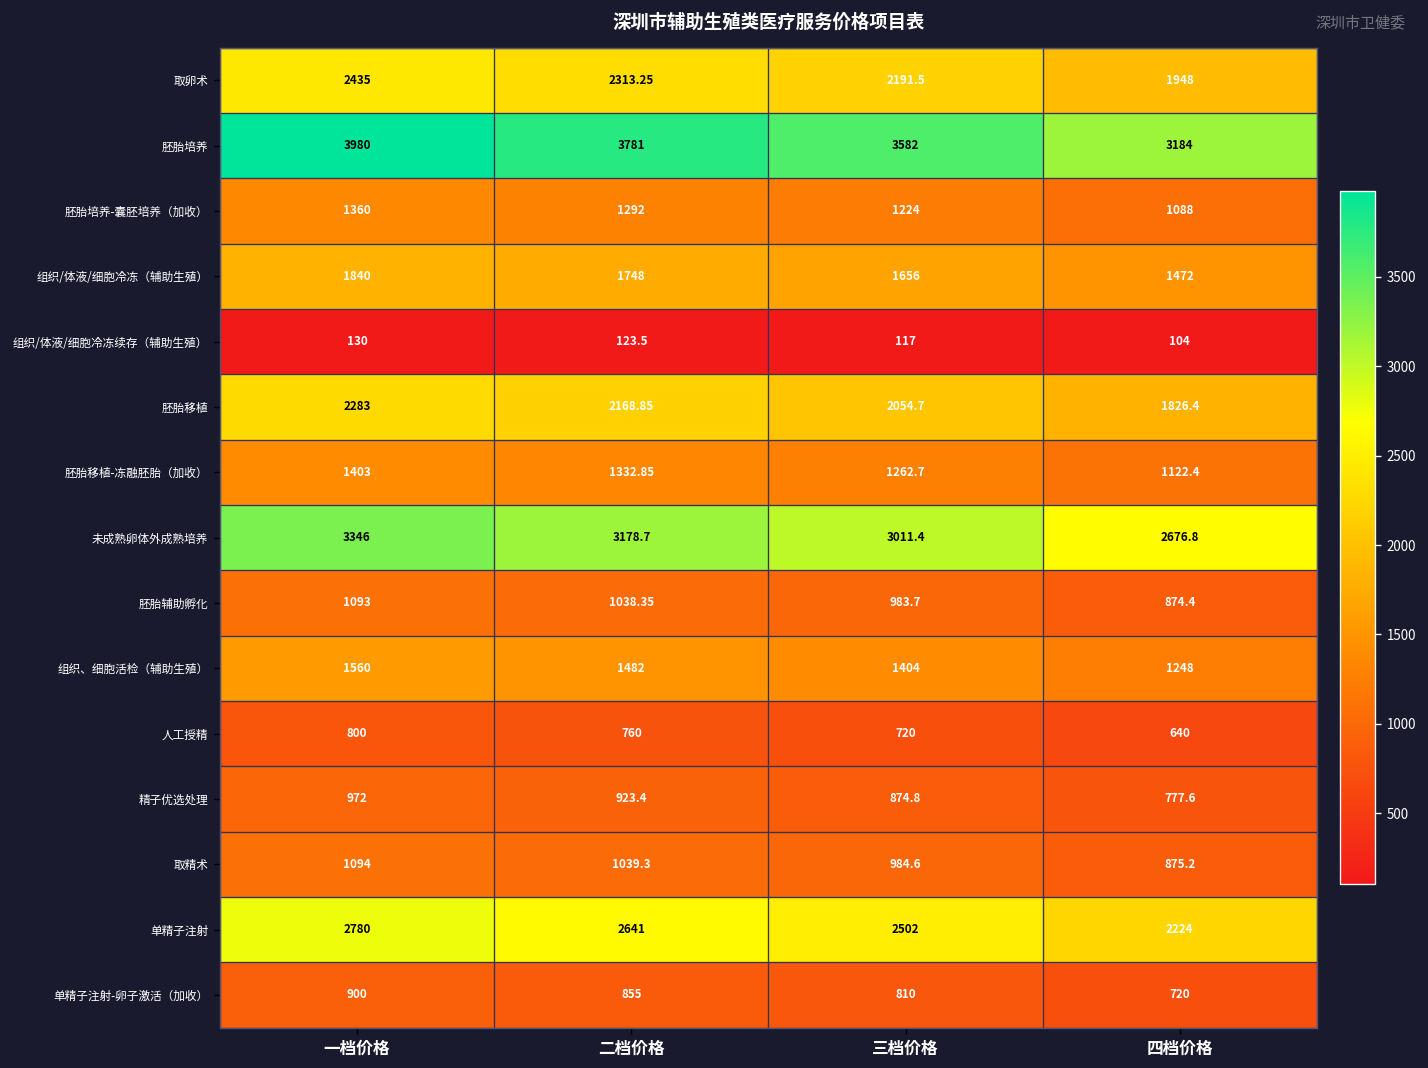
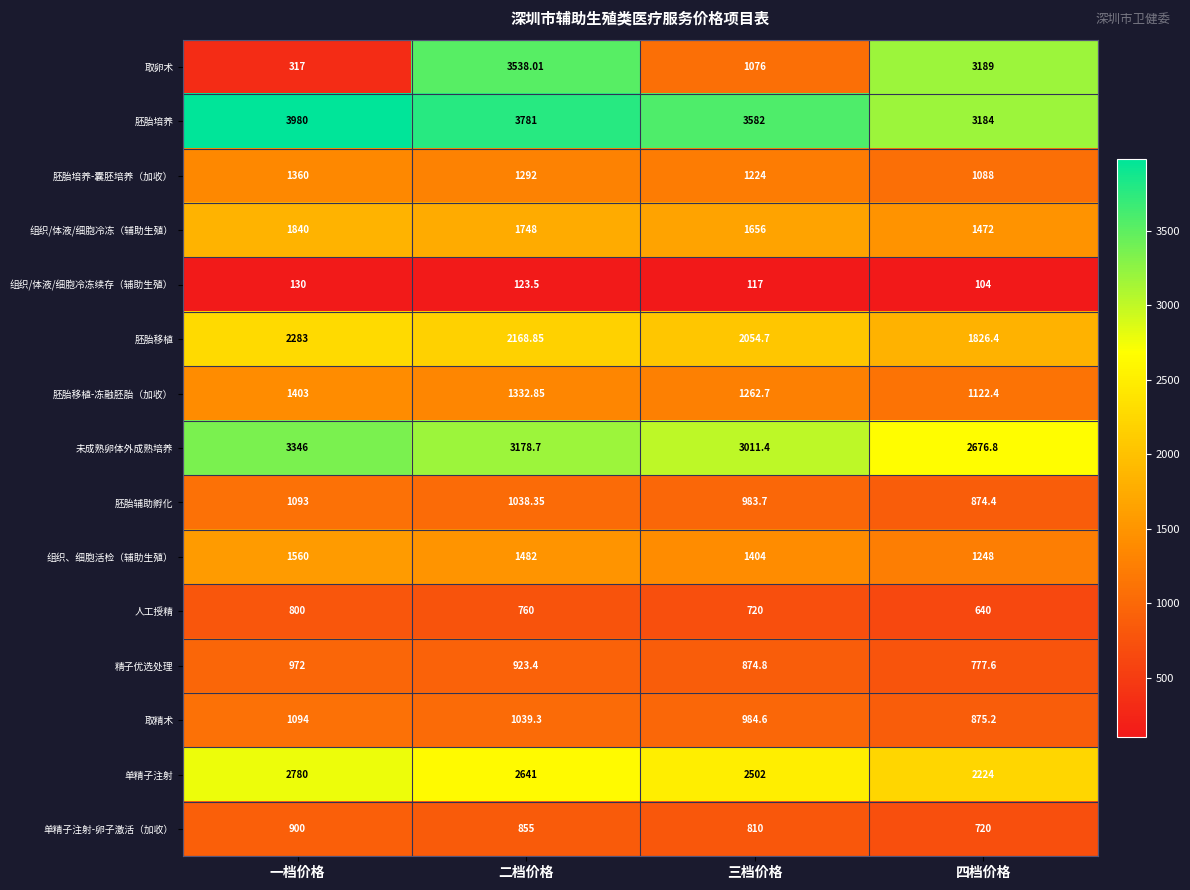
  {
    "取卵术": {
-     "一档价格": 2435,
-     "二档价格": 2313.25,
-     "三档价格": 2191.5,
-     "四档价格": 1948
+     "一档价格": 317,
+     "二档价格": 3538.01,
+     "三档价格": 1076,
+     "四档价格": 3189
    },
    "胚胎培养": {
      "一档价格": 3980,
      "二档价格": 3781,
      "三档价格": 3582,
      "四档价格": 3184
    },
    "胚胎培养-囊胚培养（加收）": {
      "一档价格": 1360,
      "二档价格": 1292,
      "三档价格": 1224,
      "四档价格": 1088
    },
    "组织/体液/细胞冷冻（辅助生殖）": {
      "一档价格": 1840,
      "二档价格": 1748,
      "三档价格": 1656,
      "四档价格": 1472
    },
    "组织/体液/细胞冷冻续存（辅助生殖）": {
      "一档价格": 130,
      "二档价格": 123.5,
      "三档价格": 117,
      "四档价格": 104
    },
    "胚胎移植": {
      "一档价格": 2283,
      "二档价格": 2168.85,
      "三档价格": 2054.7,
      "四档价格": 1826.4
    },
    "胚胎移植-冻融胚胎（加收）": {
      "一档价格": 1403,
      "二档价格": 1332.85,
      "三档价格": 1262.7,
      "四档价格": 1122.4
    },
    "未成熟卵体外成熟培养": {
      "一档价格": 3346,
      "二档价格": 3178.7,
      "三档价格": 3011.4,
      "四档价格": 2676.8
    },
    "胚胎辅助孵化": {
      "一档价格": 1093,
      "二档价格": 1038.35,
      "三档价格": 983.7,
      "四档价格": 874.4
    },
    "组织、细胞活检（辅助生殖）": {
      "一档价格": 1560,
      "二档价格": 1482,
      "三档价格": 1404,
      "四档价格": 1248
    },
    "人工授精": {
      "一档价格": 800,
      "二档价格": 760,
      "三档价格": 720,
      "四档价格": 640
    },
    "精子优选处理": {
      "一档价格": 972,
      "二档价格": 923.4,
      "三档价格": 874.8,
      "四档价格": 777.6
    },
    "取精术": {
      "一档价格": 1094,
      "二档价格": 1039.3,
      "三档价格": 984.6,
      "四档价格": 875.2
    },
    "单精子注射": {
      "一档价格": 2780,
      "二档价格": 2641,
      "三档价格": 2502,
      "四档价格": 2224
    },
    "单精子注射-卵子激活（加收）": {
      "一档价格": 900,
      "二档价格": 855,
      "三档价格": 810,
      "四档价格": 720
    }
  }
